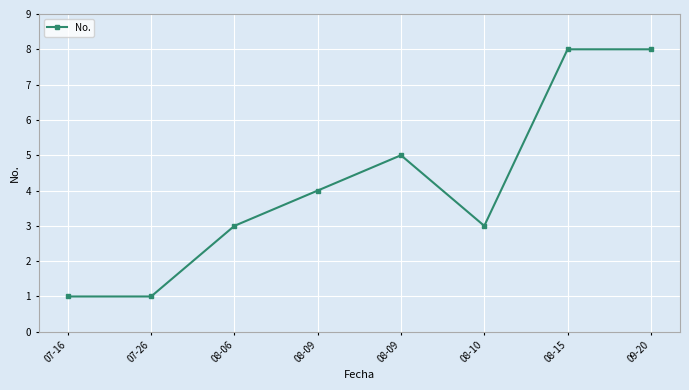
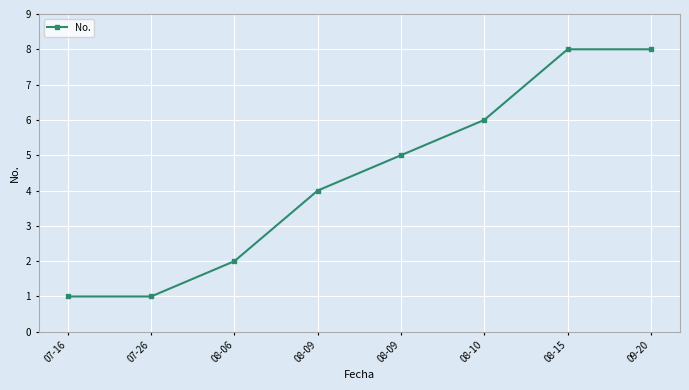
  {
    "07-16": 1,
    "07-26": 1,
-   "08-06": 3,
-   "08-10": 3,
+   "08-06": 2,
+   "08-10": 6,
    "08-15": 8,
    "09-20": 8
  }
